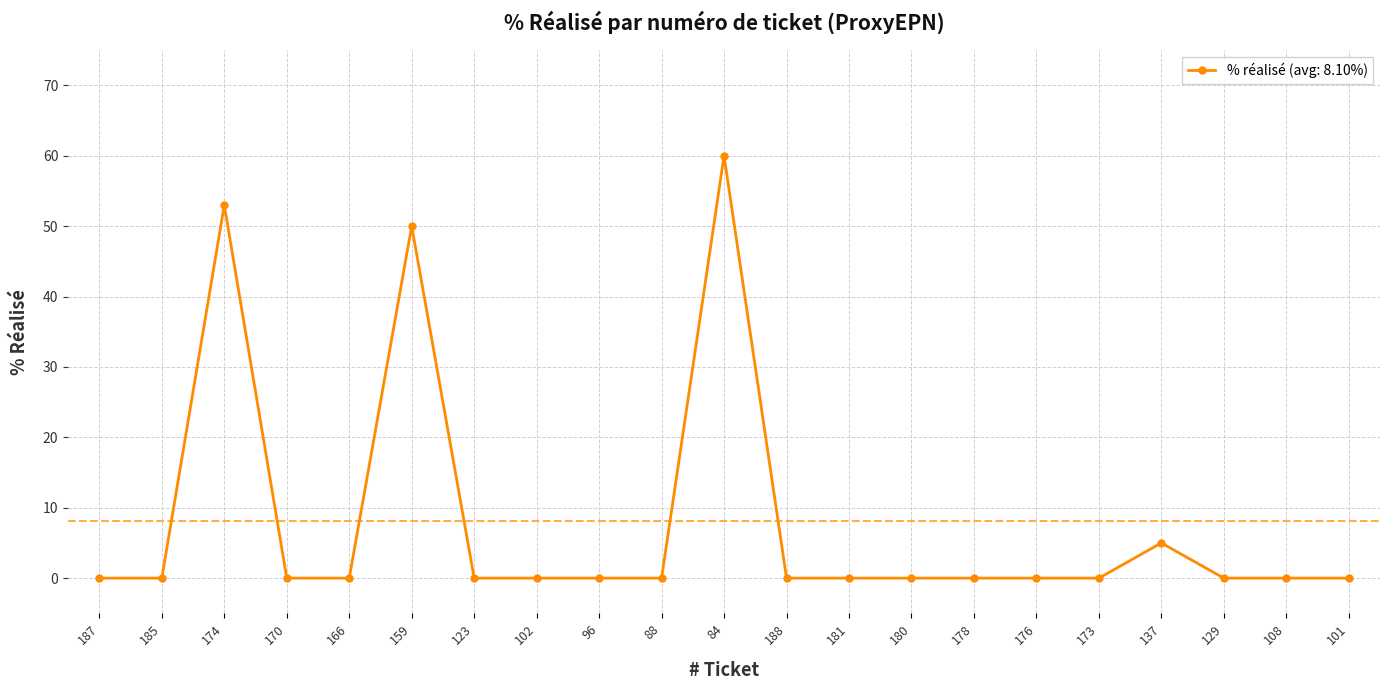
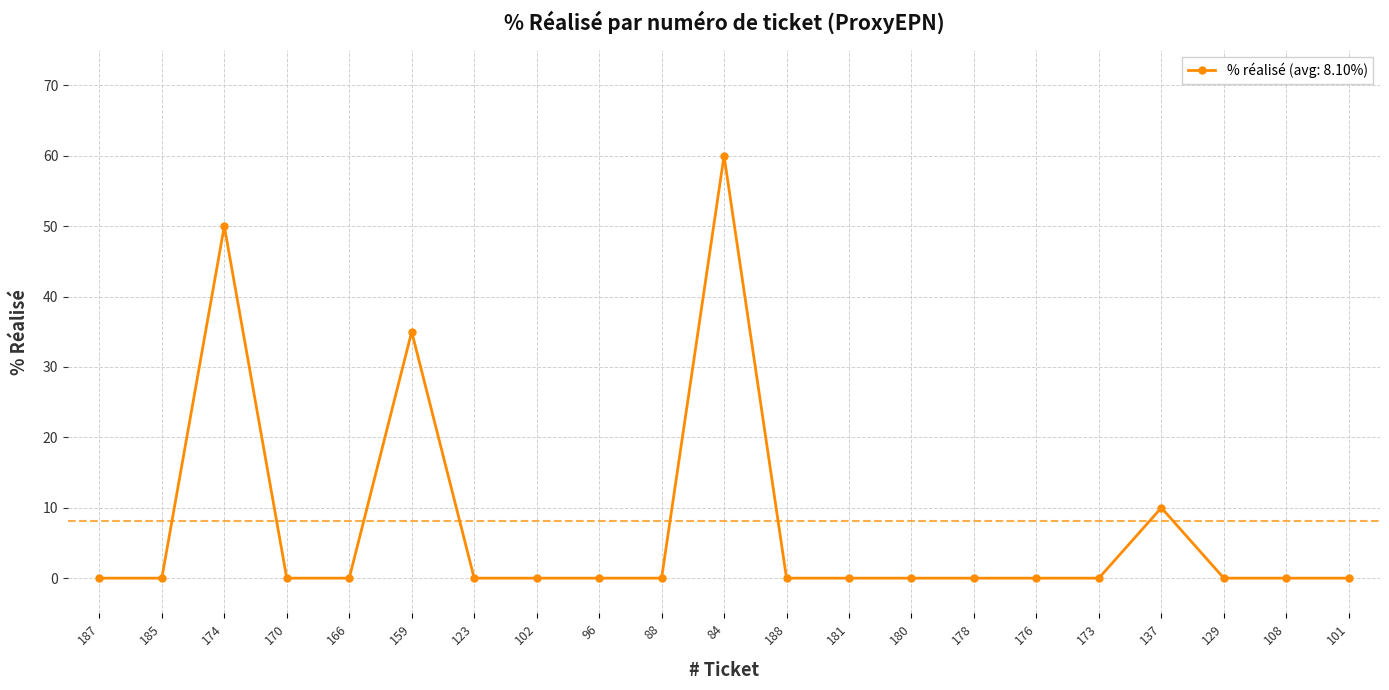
  {
    "187": 0,
    "185": 0,
-   "174": 53,
+   "174": 50,
    "170": 0,
    "166": 0,
-   "159": 50,
+   "159": 35,
    "123": 0,
    "102": 0,
    "96": 0,
    "88": 0,
    "84": 60,
    "188": 0,
    "181": 0,
    "180": 0,
    "178": 0,
    "176": 0,
    "173": 0,
-   "137": 5,
+   "137": 10,
    "129": 0,
    "108": 0,
    "101": 0
  }
